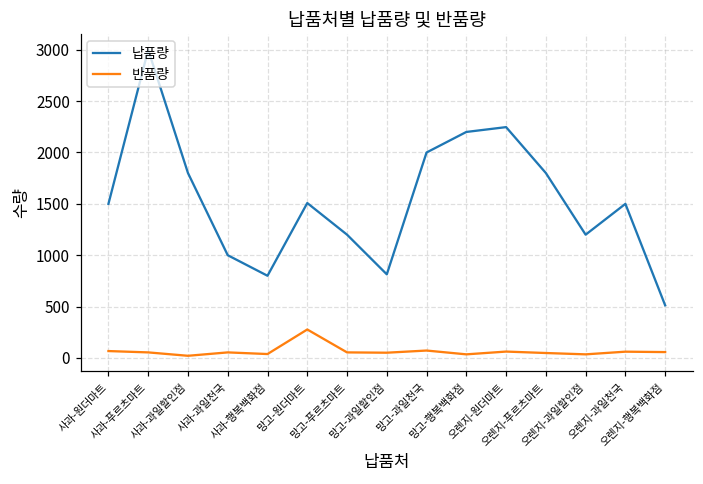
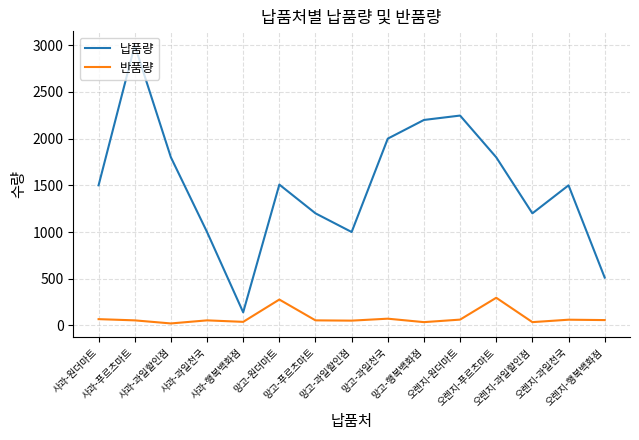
  {
    "납품량": {
      "사과-원더마트": 1500,
      "사과-과일할인점": 1800,
      "사과-과일천국": 1000,
-     "사과-행복백화점": 800,
+     "사과-행복백화점": 100,
      "망고-원더마트": 1500,
      "망고-푸르츠마트": 1200,
-     "망고-과일할인점": 800,
+     "망고-과일할인점": 1000,
      "망고-과일천국": 2000,
      "망고-행복백화점": 2200,
      "오렌지-원더마트": 2200,
      "오렌지-푸르츠마트": 1800,
      "오렌지-과일할인점": 1200,
      "오렌지-과일천국": 1500,
      "오렌지-행복백화점": 500
    },
    "반품량": {
      "사과-원더마트": 100,
      "사과-푸르츠마트": 100,
      "사과-과일할인점": 0,
      "사과-과일천국": 100,
      "사과-행복백화점": 0,
      "망고-원더마트": 300,
      "망고-푸르츠마트": 100,
      "망고-과일할인점": 100,
      "망고-과일천국": 100,
      "망고-행복백화점": 0,
      "오렌지-원더마트": 100,
-     "오렌지-푸르츠마트": 0,
+     "오렌지-푸르츠마트": 300,
      "오렌지-과일할인점": 0,
      "오렌지-과일천국": 100,
      "오렌지-행복백화점": 100
    }
  }
